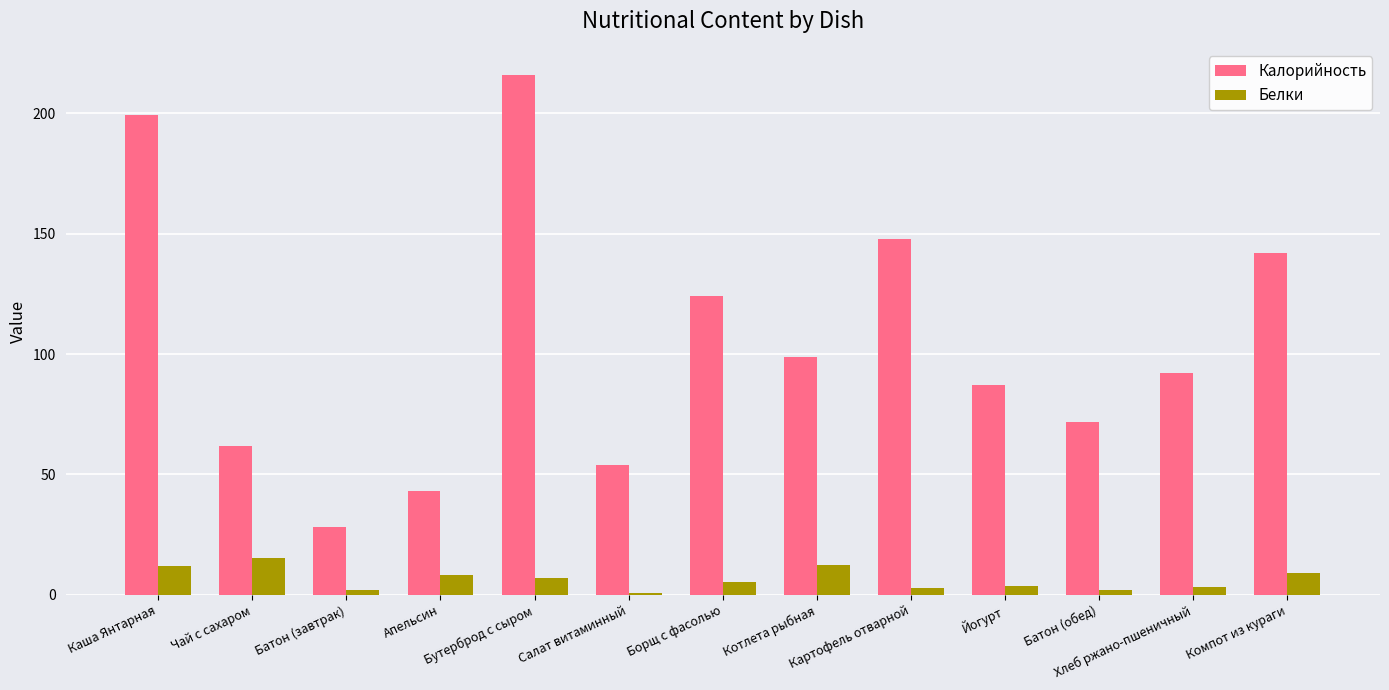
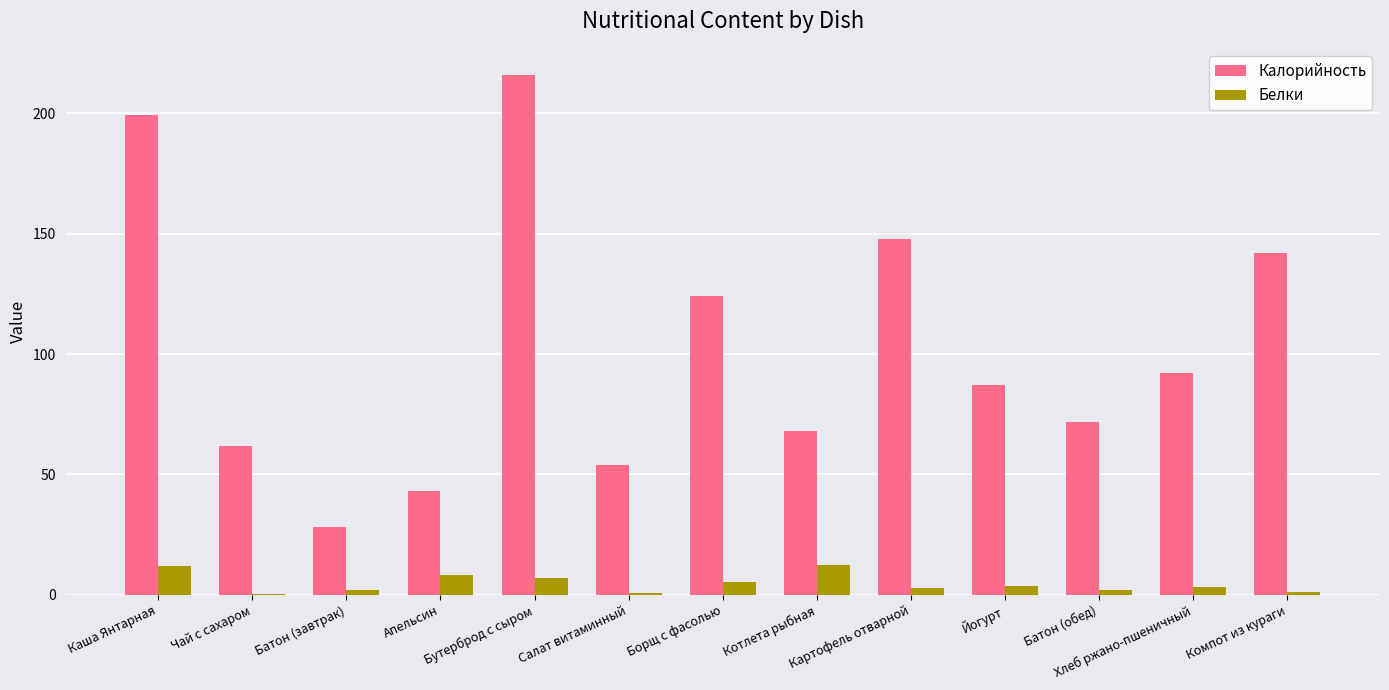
  {
    "Калорийность": {
      "Каша Янтарная": 199,
      "Чай с сахаром": 62,
      "Батон (завтрак)": 28,
      "Апельсин": 43,
      "Бутерброд с сыром": 216,
      "Салат витаминный": 54,
      "Борщ с фасолью": 124,
-     "Котлета рыбная": 99,
+     "Котлета рыбная": 68,
      "Картофель отварной": 148,
      "Йогурт": 87,
      "Батон (обед)": 72,
      "Хлеб ржано-пшеничный": 92,
      "Компот из кураги": 142
    },
    "Белки": {
      "Каша Янтарная": 12,
-     "Чай с сахаром": 15,
+     "Чай с сахаром": 0,
      "Батон (завтрак)": 2,
      "Апельсин": 8,
      "Бутерброд с сыром": 7,
      "Борщ с фасолью": 5,
      "Котлета рыбная": 12,
      "Картофель отварной": 3,
      "Йогурт": 4,
      "Батон (обед)": 2,
      "Хлеб ржано-пшеничный": 3,
-     "Компот из кураги": 9
+     "Компот из кураги": 1
    }
  }
